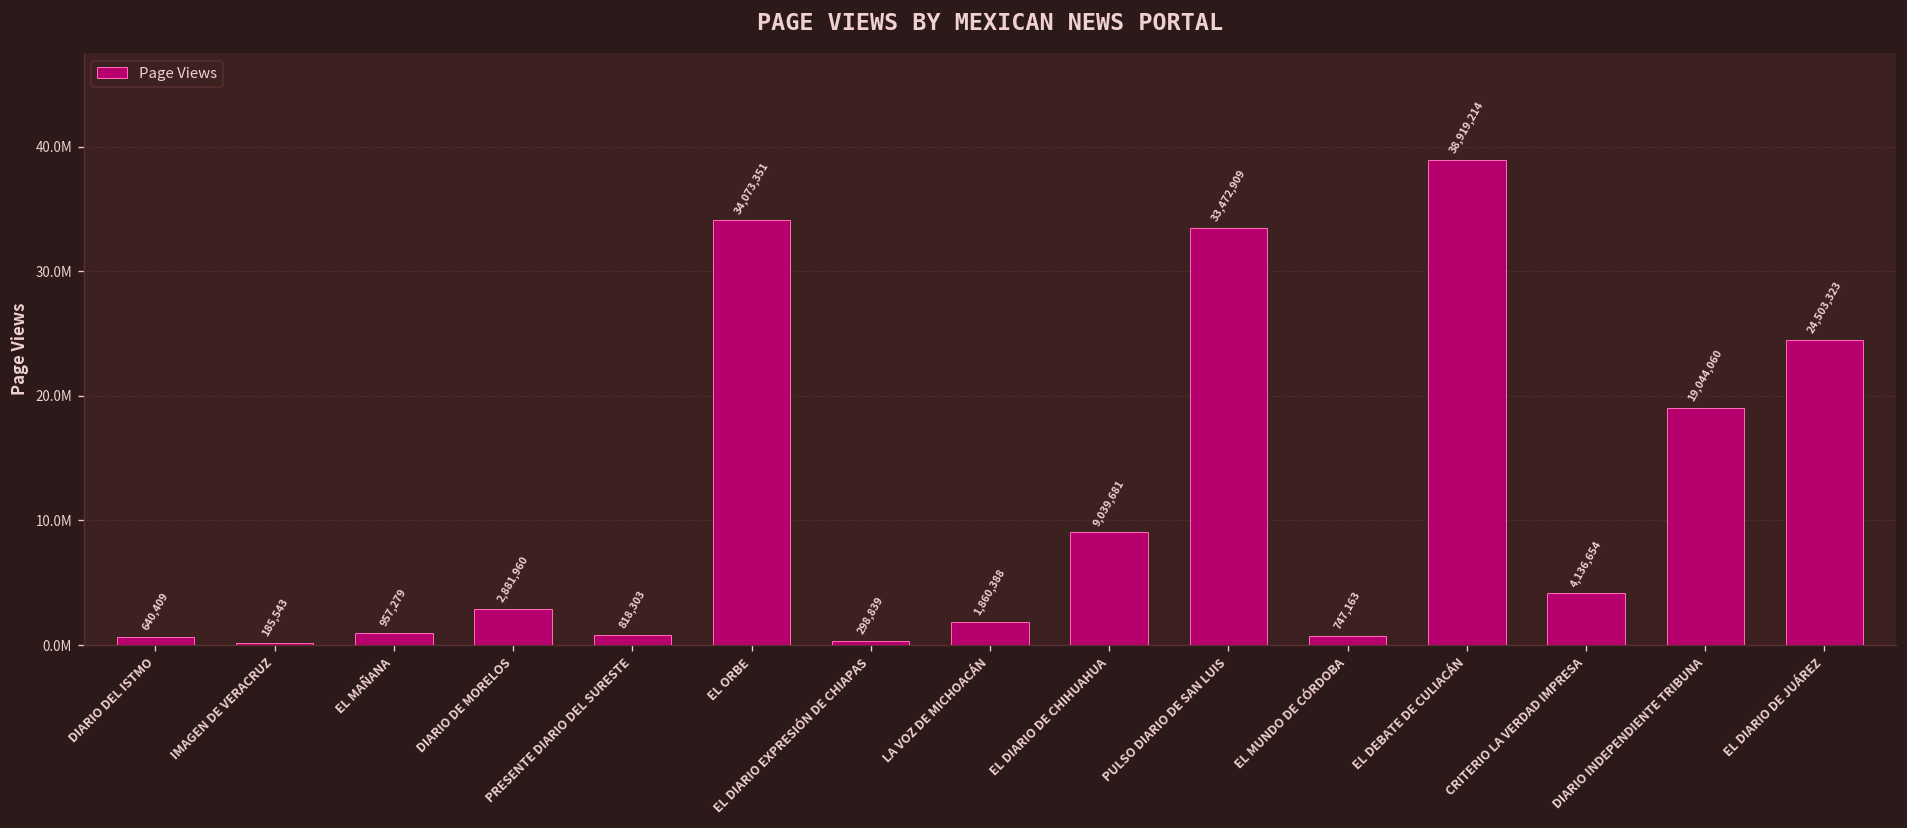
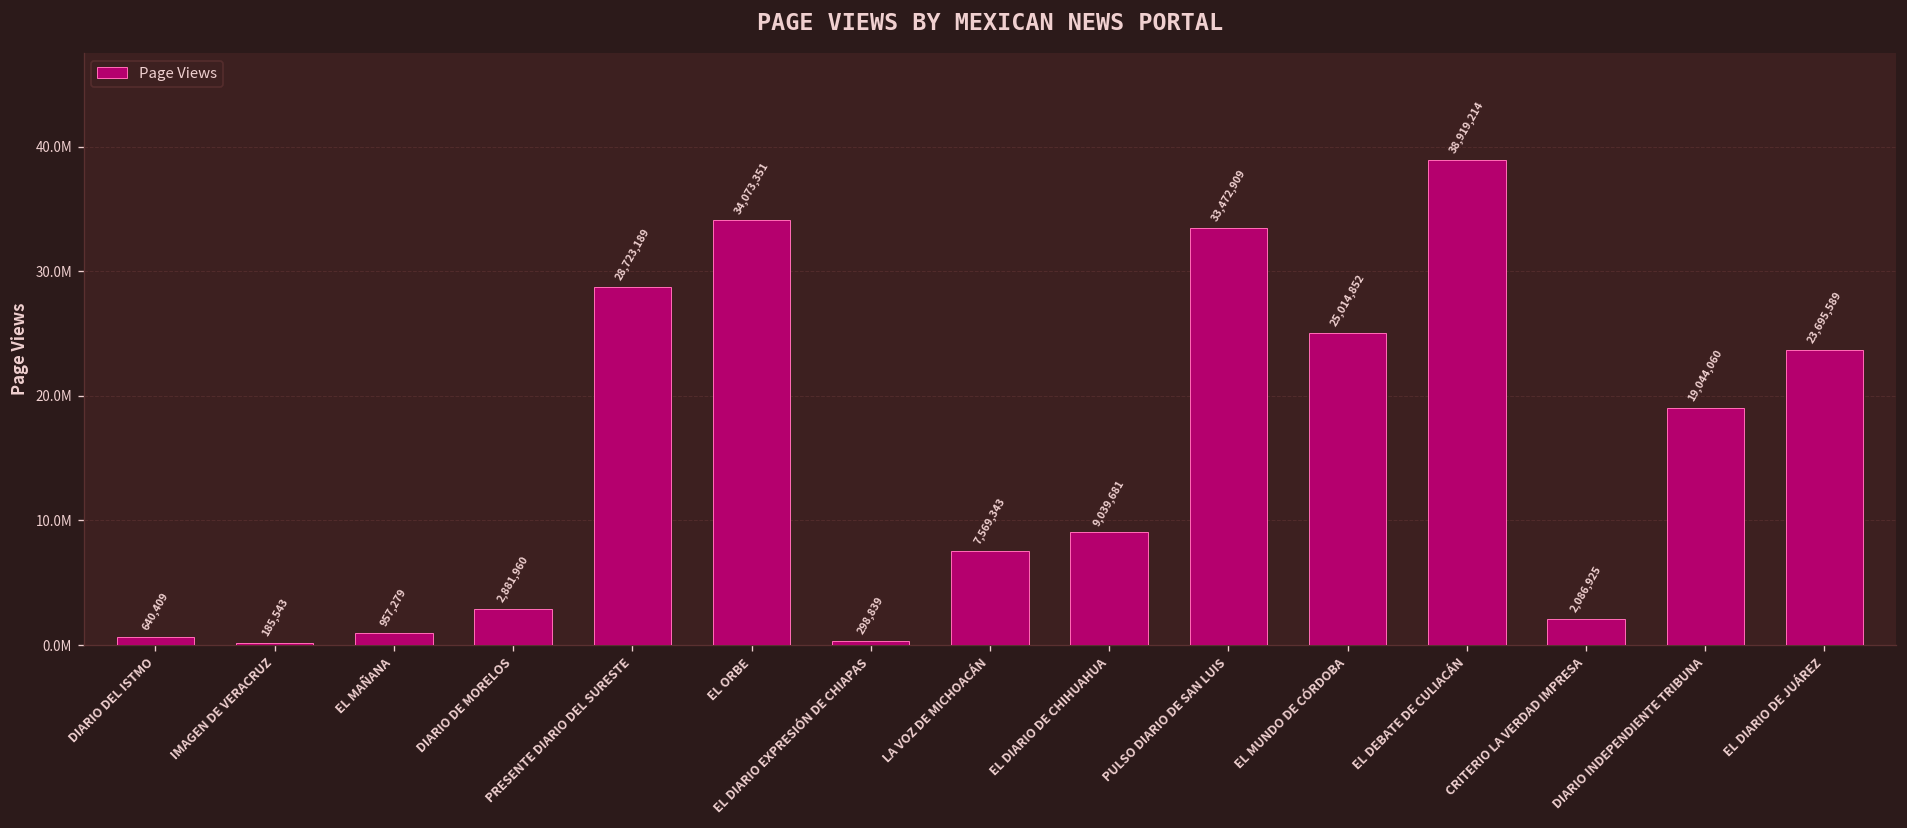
  {
    "DIARIO DEL ISTMO": "640,409",
    "IMAGEN DE VERACRUZ": "185,543",
    "EL MAÑANA": "957,279",
    "DIARIO DE MORELOS": "2,881,960",
-   "PRESENTE DIARIO DEL SURESTE": "818,303",
+   "PRESENTE DIARIO DEL SURESTE": "28,723,189",
    "EL ORBE": "34,073,351",
    "EL DIARIO EXPRESIÓN DE CHIAPAS": "298,839",
-   "LA VOZ DE MICHOACÁN": "1,860,388",
+   "LA VOZ DE MICHOACÁN": "7,569,343",
    "EL DIARIO DE CHIHUAHUA": "9,039,681",
    "PULSO DIARIO DE SAN LUIS": "33,472,909",
-   "EL MUNDO DE CÓRDOBA": "747,163",
+   "EL MUNDO DE CÓRDOBA": "25,014,852",
    "EL DEBATE DE CULIACÁN": "38,919,214",
-   "CRITERIO LA VERDAD IMPRESA": "4,136,654",
+   "CRITERIO LA VERDAD IMPRESA": "2,086,925",
    "DIARIO INDEPENDIENTE TRIBUNA": "19,044,060",
-   "EL DIARIO DE JUÁREZ": "24,503,323"
+   "EL DIARIO DE JUÁREZ": "23,695,589"
  }
